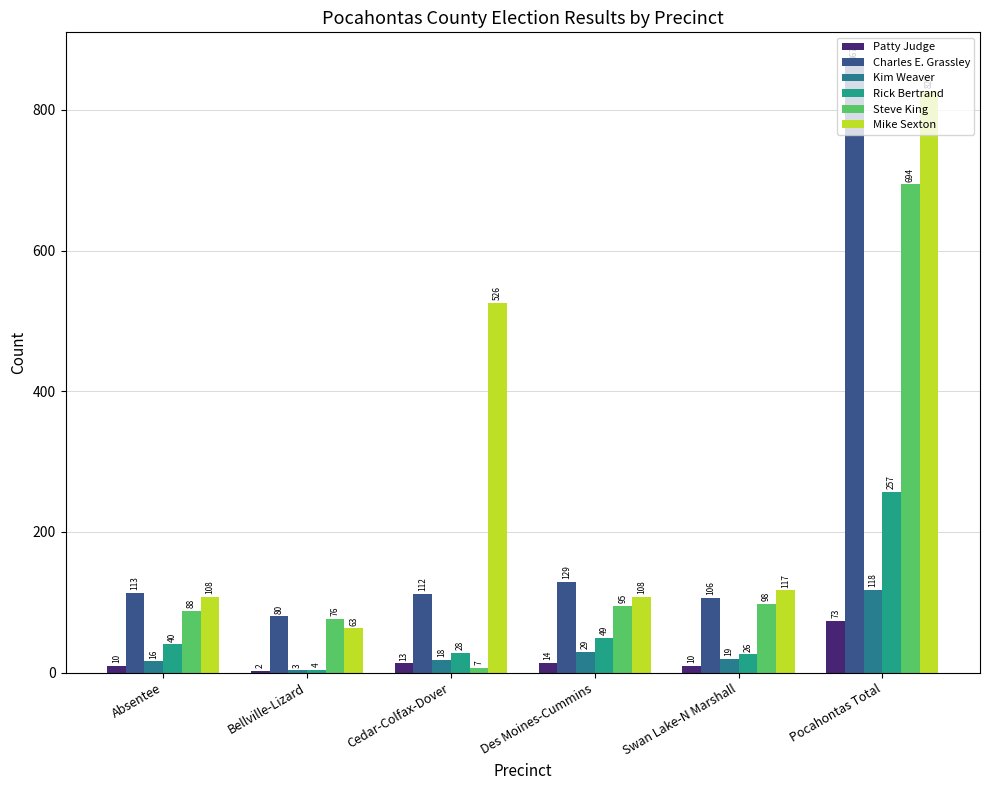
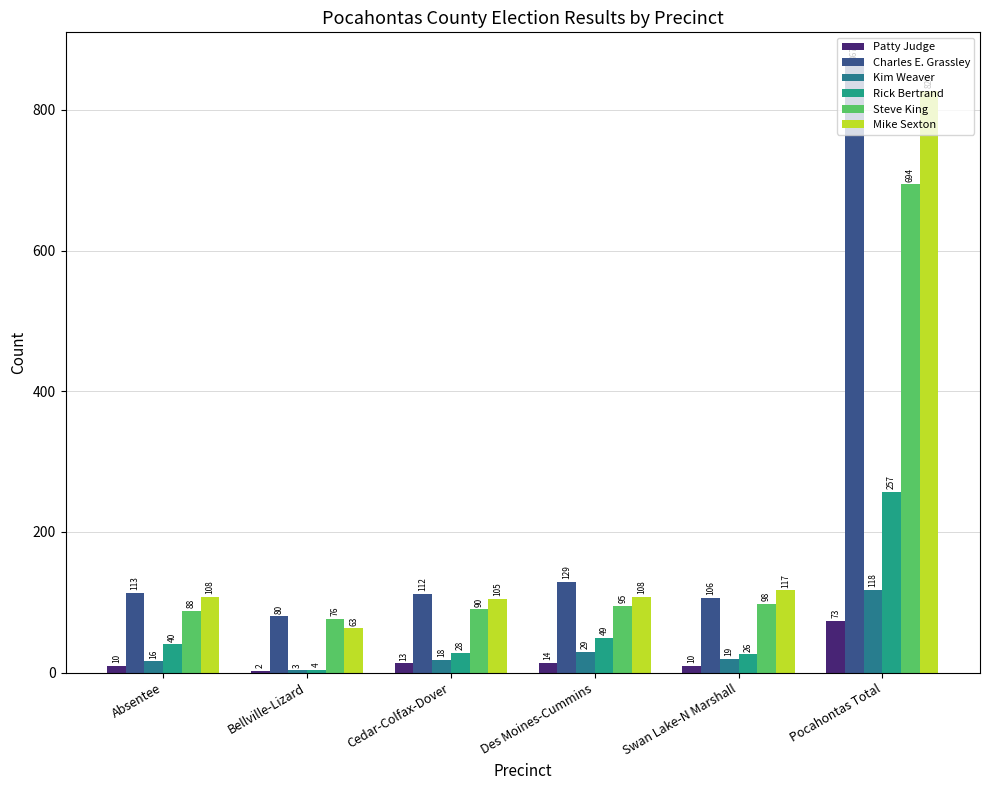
  {
    "Steve King": {
      "Absentee": 88,
      "Bellville-Lizard": 76,
-     "Cedar-Colfax-Dover": 7,
+     "Cedar-Colfax-Dover": 90,
      "Des Moines-Cummins": 95,
      "Swan Lake-N Marshall": 98,
      "Pocahontas Total": 694
    },
    "Mike Sexton": {
      "Absentee": 108,
      "Bellville-Lizard": 63,
-     "Cedar-Colfax-Dover": 526,
+     "Cedar-Colfax-Dover": 105,
      "Des Moines-Cummins": 108,
      "Swan Lake-N Marshall": 117
    }
  }
